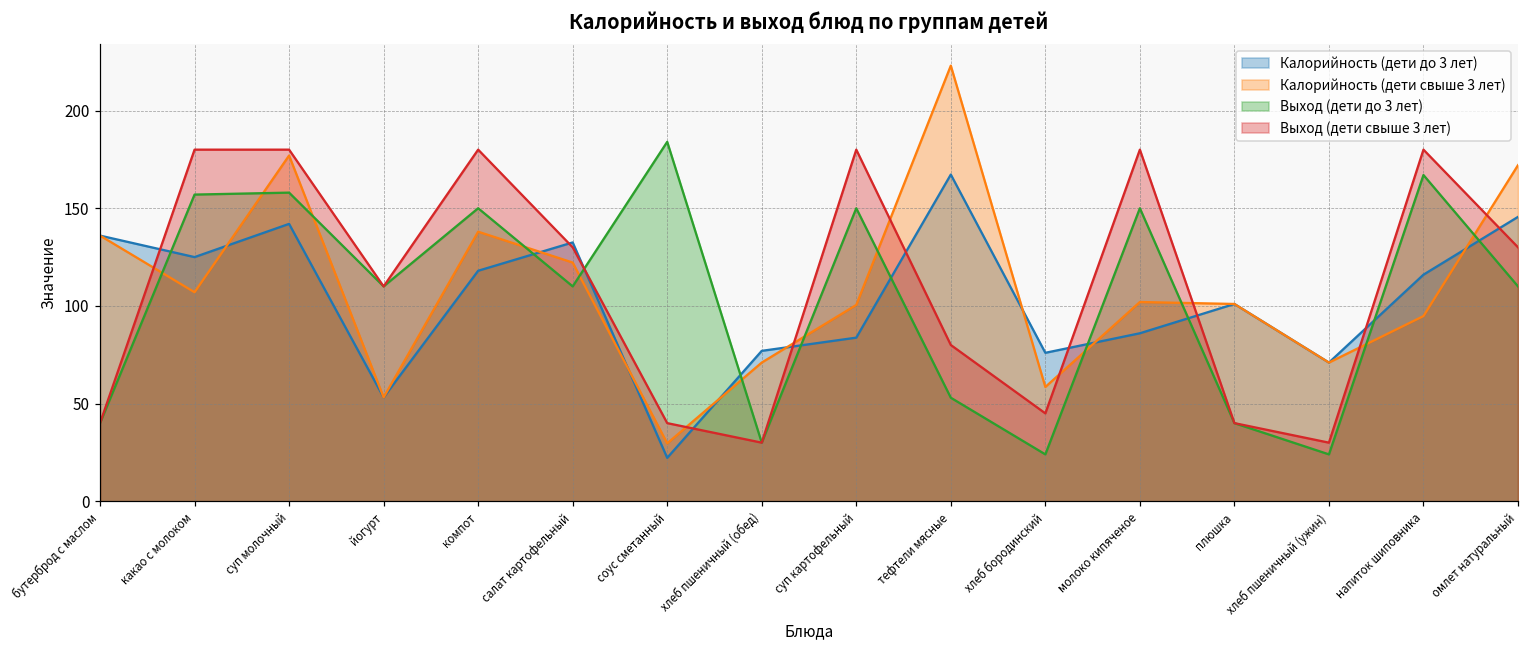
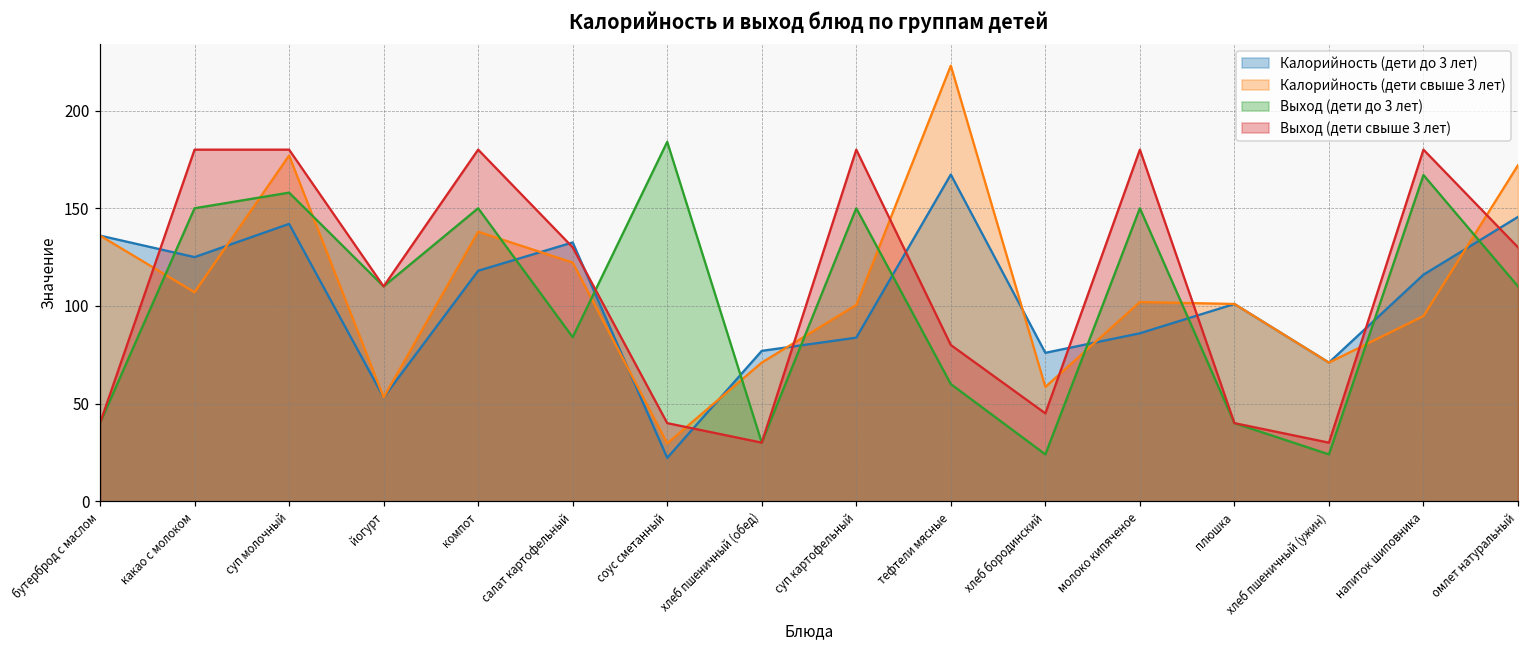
  {
    "Калорийность (дети до 3 лет)": {
      "какао с молоком": 125,
      "суп молочный": 142,
      "компот": 118,
      "салат картофельный": 133,
      "соус сметанный": 22,
      "хлеб пшеничный (обед)": 77,
      "суп картофельный": 84,
      "тефтели мясные": 167,
      "хлеб бородинский": 76,
      "молоко кипяченое": 86,
      "напиток шиповника": 116,
      "омлет натуральный": 146
    },
    "Выход (дети до 3 лет)": {
-     "какао с молоком": 157,
+     "какао с молоком": 150,
      "суп молочный": 158,
      "компот": 150,
-     "салат картофельный": 110,
+     "салат картофельный": 84,
      "соус сметанный": 184,
      "суп картофельный": 150,
-     "тефтели мясные": 53,
+     "тефтели мясные": 60,
      "хлеб бородинский": 24,
      "молоко кипяченое": 150,
      "хлеб пшеничный (ужин)": 24,
      "напиток шиповника": 167,
      "омлет натуральный": 110
    }
  }
